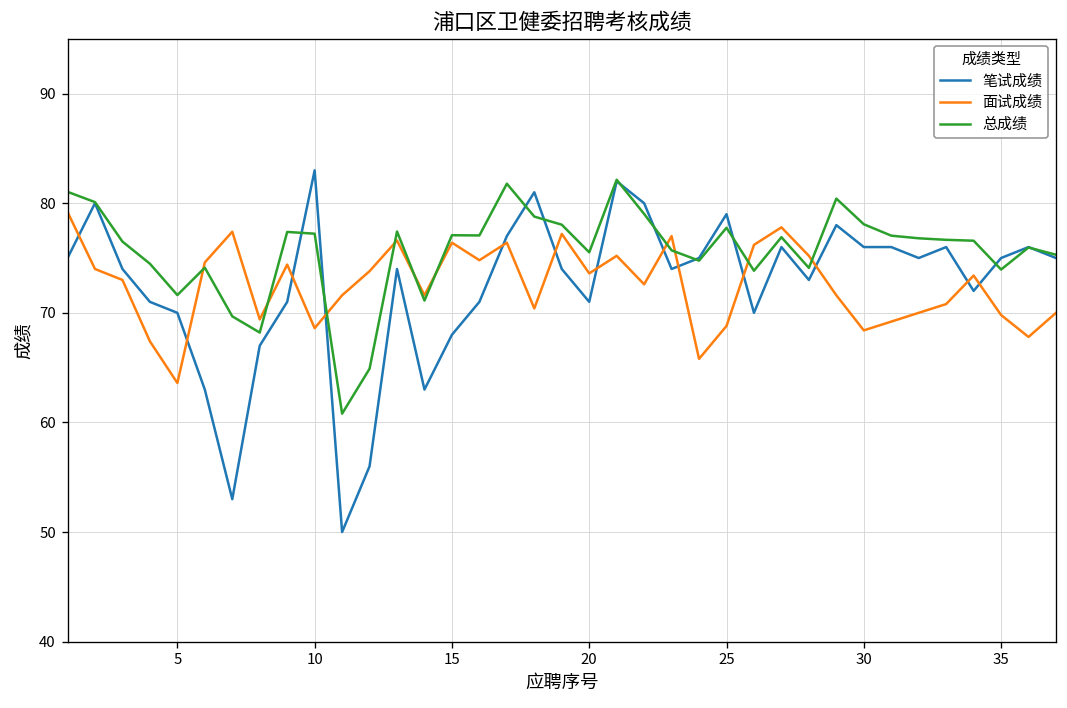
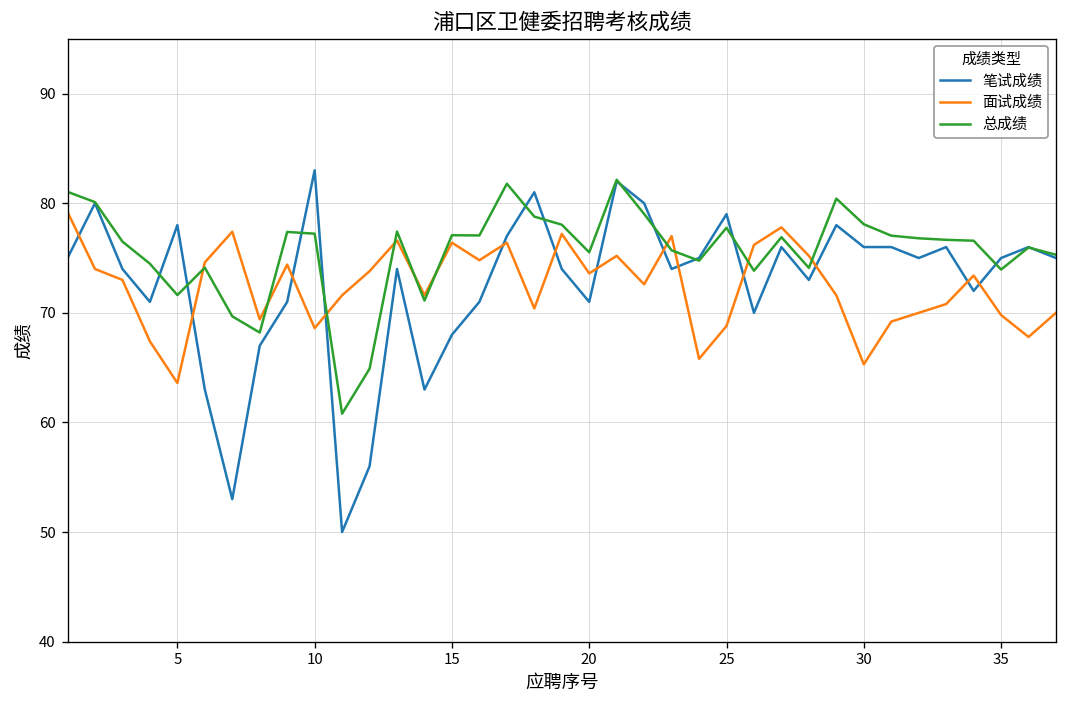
  {
    "笔试成绩": {
-     "5": 70,
+     "5": 78,
      "10": 83,
      "15": 68,
      "20": 71,
      "25": 79,
      "30": 76,
      "35": 75
    },
    "面试成绩": {
      "5": 64,
      "10": 69,
      "15": 76,
      "20": 74,
      "25": 69,
-     "30": 68,
+     "30": 65,
      "35": 70
    },
    "总成绩": {
      "5": 72,
      "10": 77,
      "15": 77,
      "20": 76,
      "25": 78,
      "30": 78,
      "35": 74
    }
  }
